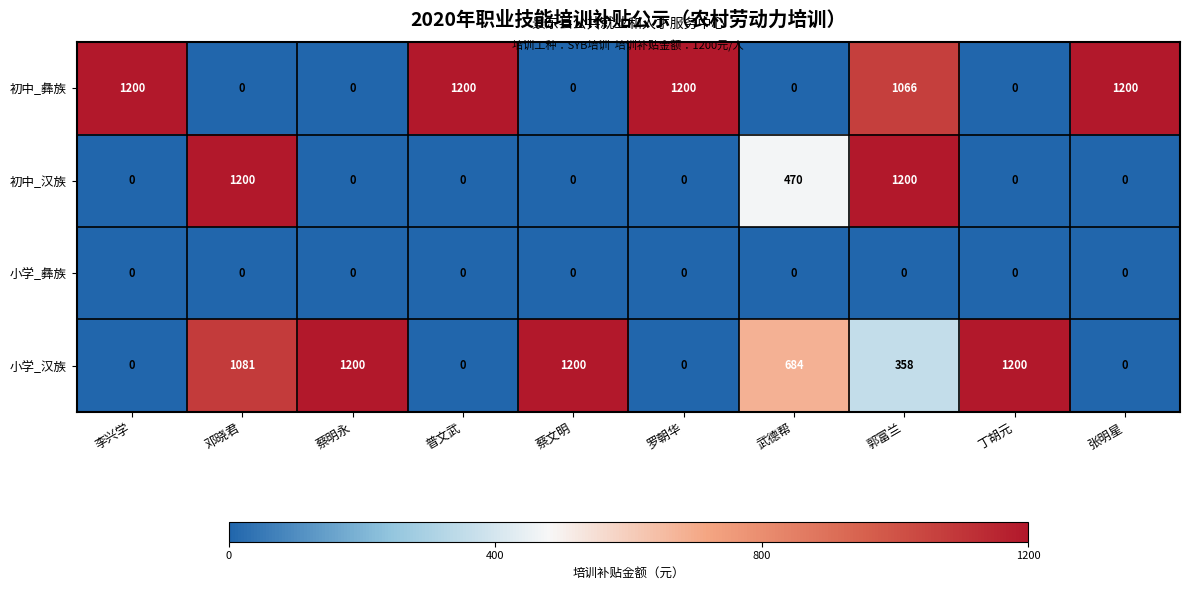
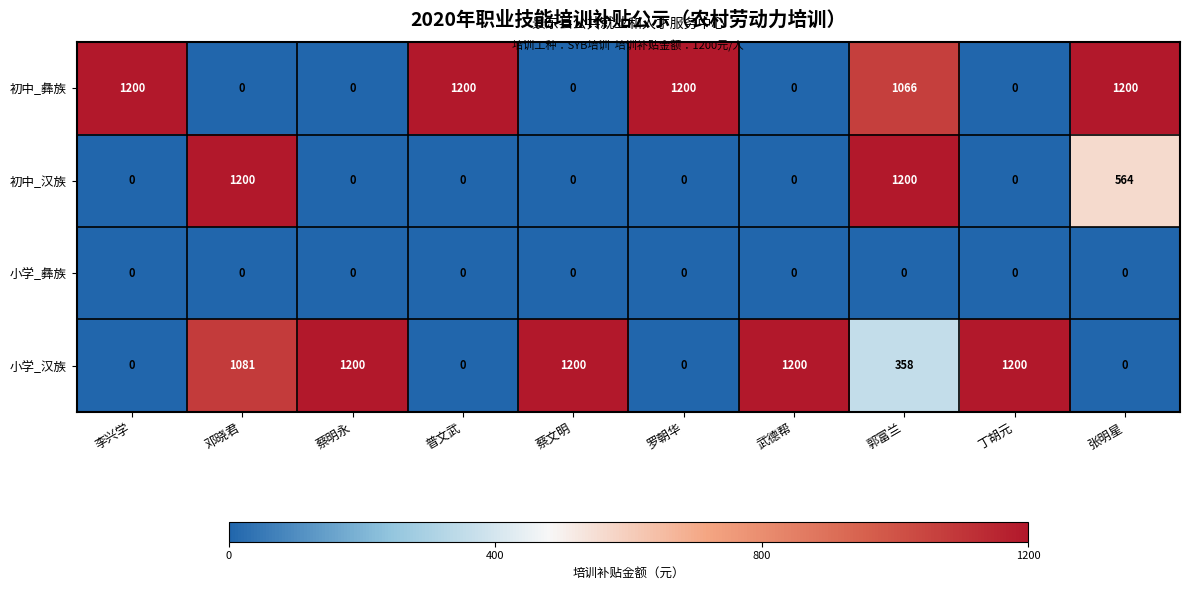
  {
    "初中_彝族": {
      "李兴学": 1200,
      "邓晓君": 0,
      "蔡明永": 0,
      "普文武": 1200,
      "罗朝华": 1200,
      "武德帮": 0,
      "郭富兰": 1066,
      "丁胡元": 0,
      "张明星": 1200
    },
    "初中_汉族": {
      "李兴学": 0,
      "邓晓君": 1200,
      "蔡明永": 0,
      "普文武": 0,
      "蔡文明": 0,
      "罗朝华": 0,
-     "武德帮": 470,
+     "武德帮": 0,
      "郭富兰": 1200,
      "丁胡元": 0,
-     "张明星": 0
+     "张明星": 564
    },
    "小学_彝族": {
      "李兴学": 0,
      "邓晓君": 0,
      "蔡明永": 0,
      "普文武": 0,
      "蔡文明": 0,
      "罗朝华": 0,
      "武德帮": 0,
      "郭富兰": 0,
      "丁胡元": 0,
      "张明星": 0
    },
    "小学_汉族": {
      "李兴学": 0,
      "邓晓君": 1081,
      "蔡明永": 1200,
      "普文武": 0,
      "蔡文明": 1200,
      "罗朝华": 0,
-     "武德帮": 684,
+     "武德帮": 1200,
      "郭富兰": 358,
      "丁胡元": 1200,
      "张明星": 0
    }
  }
